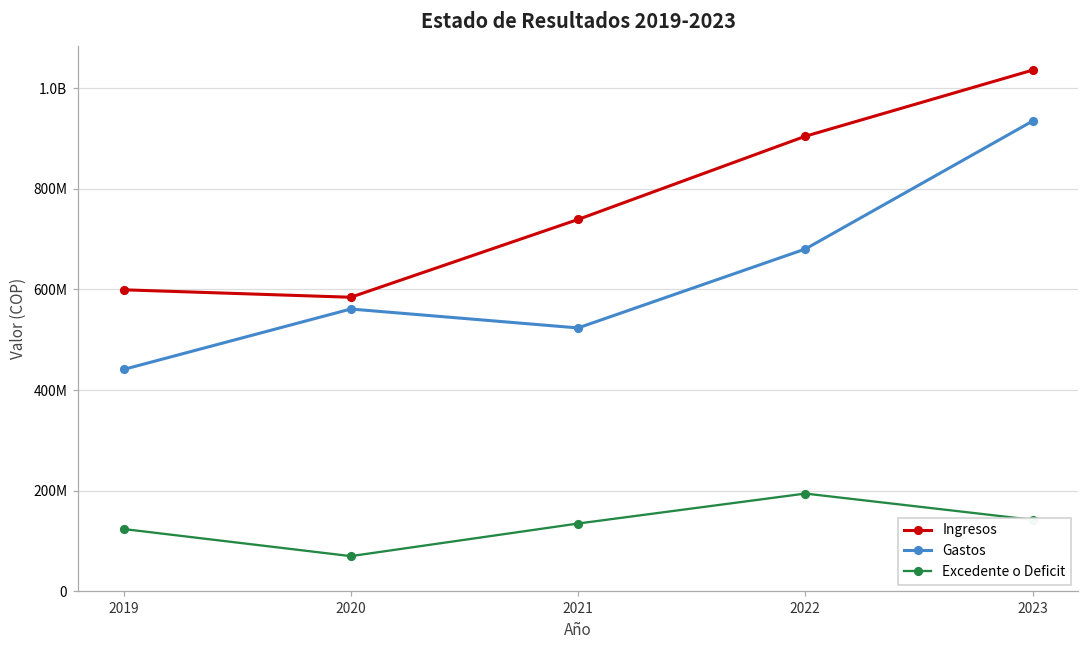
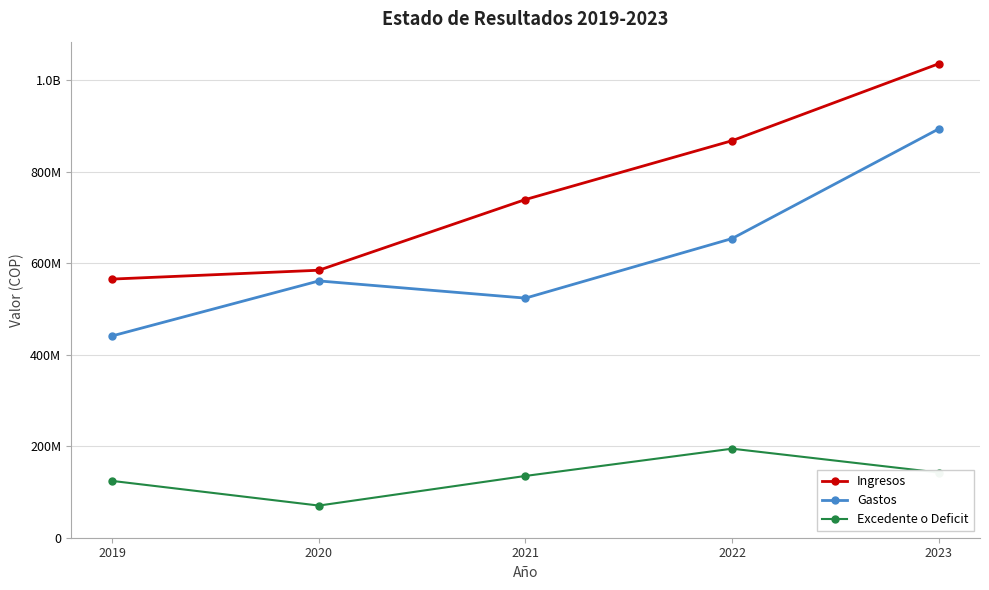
  {
    "Ingresos": {
-     "2019": 600000000,
+     "2019": 570000000,
      "2020": 580000000,
      "2021": 740000000,
-     "2022": 900000000,
+     "2022": 870000000,
      "2023": 1040000000
    },
    "Gastos": {
      "2019": 440000000,
      "2020": 560000000,
      "2021": 520000000,
-     "2022": 680000000,
-     "2023": 930000000
+     "2022": 650000000,
+     "2023": 890000000
    },
    "Excedente o Deficit": {
      "2019": 120000000,
      "2020": 70000000,
      "2021": 140000000,
      "2022": 190000000
    }
  }
